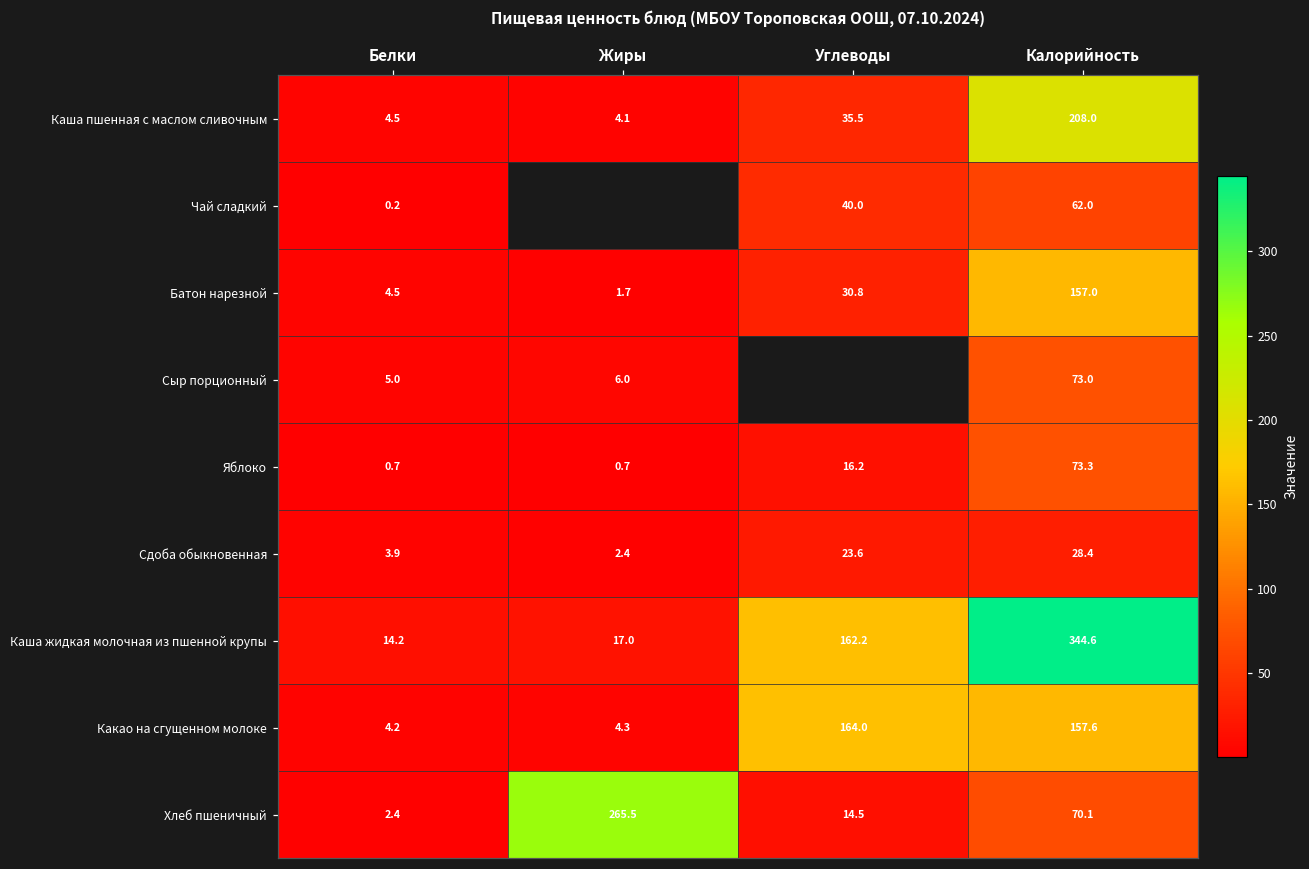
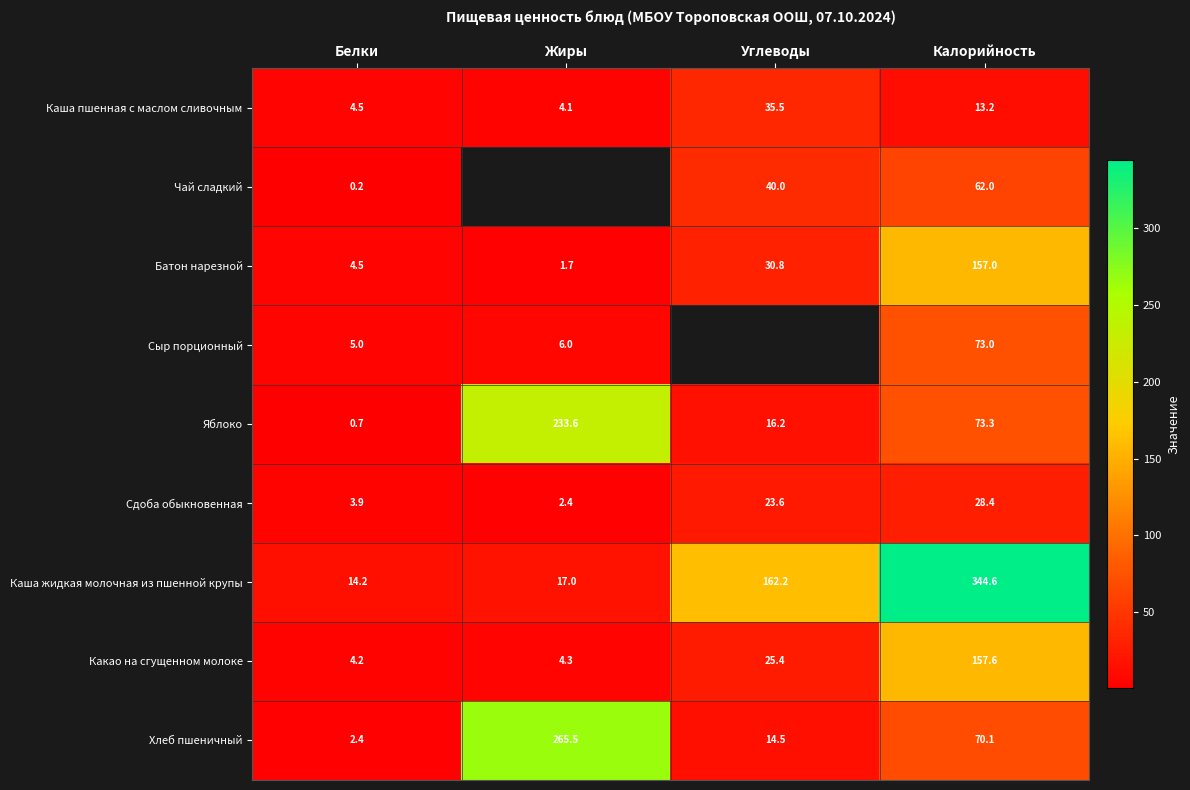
  {
    "Каша пшенная с маслом сливочным": {
      "Белки": 4.5,
      "Жиры": 4.1,
      "Углеводы": 35.5,
-     "Калорийность": 208.0
+     "Калорийность": 13.2
    },
    "Чай сладкий": {
      "Белки": 0.2,
      "Углеводы": 40.0,
      "Калорийность": 62.0
    },
    "Батон нарезной": {
      "Белки": 4.5,
      "Жиры": 1.7,
      "Углеводы": 30.8,
      "Калорийность": 157.0
    },
    "Сыр порционный": {
      "Белки": 5.0,
      "Жиры": 6.0,
      "Калорийность": 73.0
    },
    "Яблоко": {
      "Белки": 0.7,
-     "Жиры": 0.7,
+     "Жиры": 233.6,
      "Углеводы": 16.2,
      "Калорийность": 73.3
    },
    "Сдоба обыкновенная": {
      "Белки": 3.9,
      "Жиры": 2.4,
      "Углеводы": 23.6,
      "Калорийность": 28.4
    },
    "Каша жидкая молочная из пшенной крупы": {
      "Белки": 14.2,
      "Жиры": 17.0,
      "Углеводы": 162.2,
      "Калорийность": 344.6
    },
    "Какао на сгущенном молоке": {
      "Белки": 4.2,
      "Жиры": 4.3,
-     "Углеводы": 164.0,
+     "Углеводы": 25.4,
      "Калорийность": 157.6
    },
    "Хлеб пшеничный": {
      "Белки": 2.4,
      "Жиры": 265.5,
      "Углеводы": 14.5,
      "Калорийность": 70.1
    }
  }
